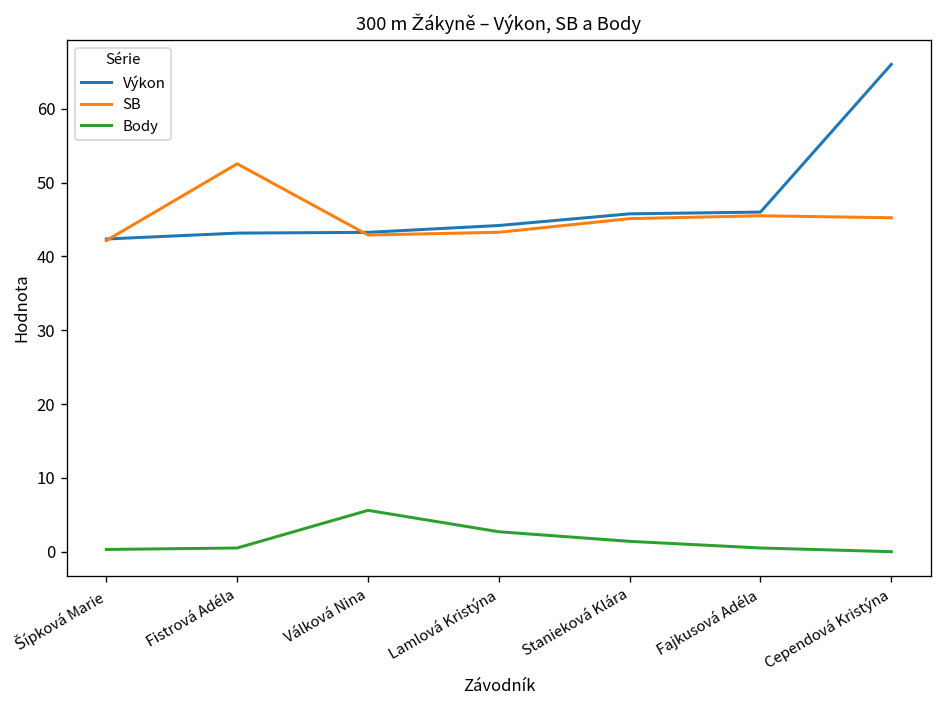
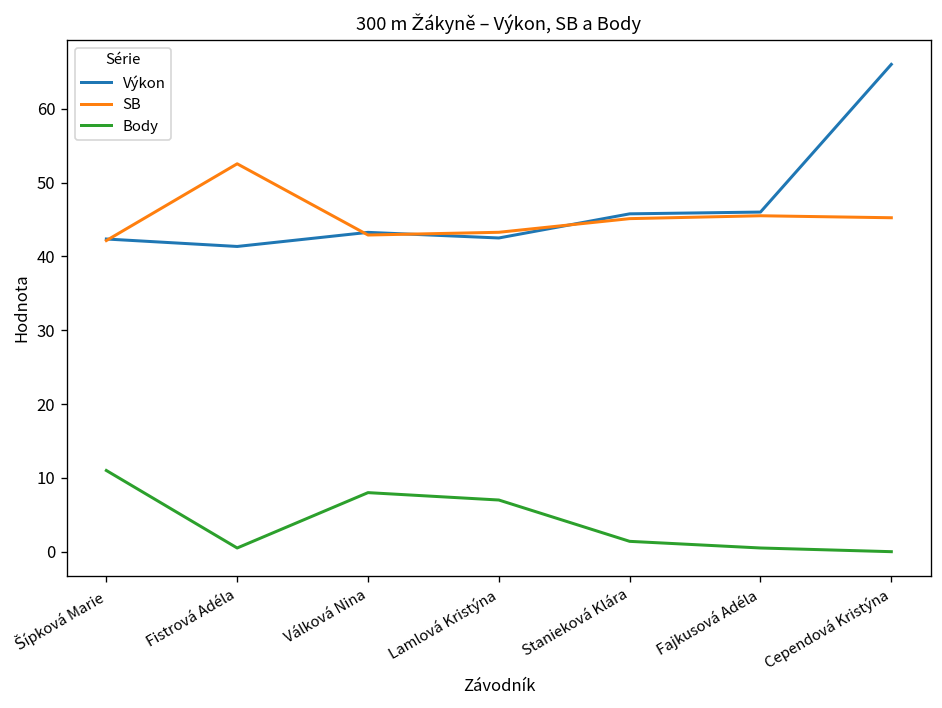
  {
    "Výkon": {
-     "Fistrová Adéla": 43,
-     "Lamlová Kristýna": 44,
+     "Fistrová Adéla": 41,
+     "Lamlová Kristýna": 43,
      "Stanieková Klára": 46,
      "Fajkusová Adéla": 46,
      "Cependová Kristýna": 66
    },
    "SB": {
      "Fistrová Adéla": 53,
      "Lamlová Kristýna": 43,
      "Stanieková Klára": 45,
      "Fajkusová Adéla": 46,
      "Cependová Kristýna": 45
    },
    "Body": {
-     "Šípková Marie": 0,
+     "Šípková Marie": 11,
      "Fistrová Adéla": 1,
-     "Válková Nina": 6,
-     "Lamlová Kristýna": 3,
+     "Válková Nina": 8,
+     "Lamlová Kristýna": 7,
      "Stanieková Klára": 1,
      "Fajkusová Adéla": 1,
      "Cependová Kristýna": 0
    }
  }
